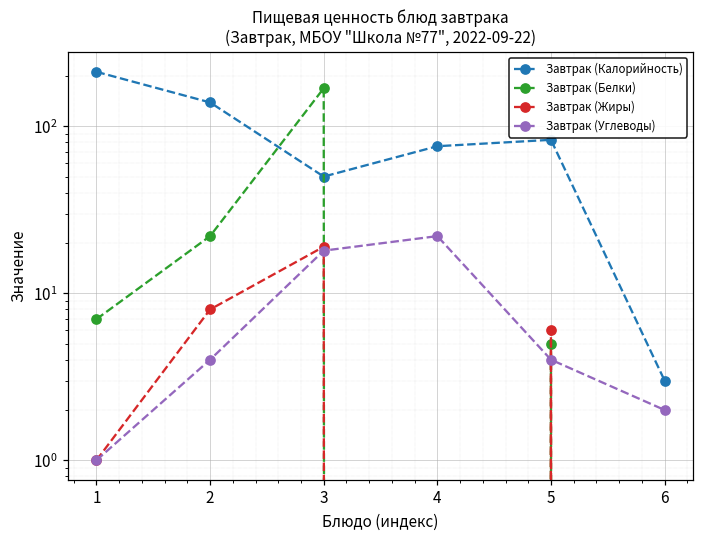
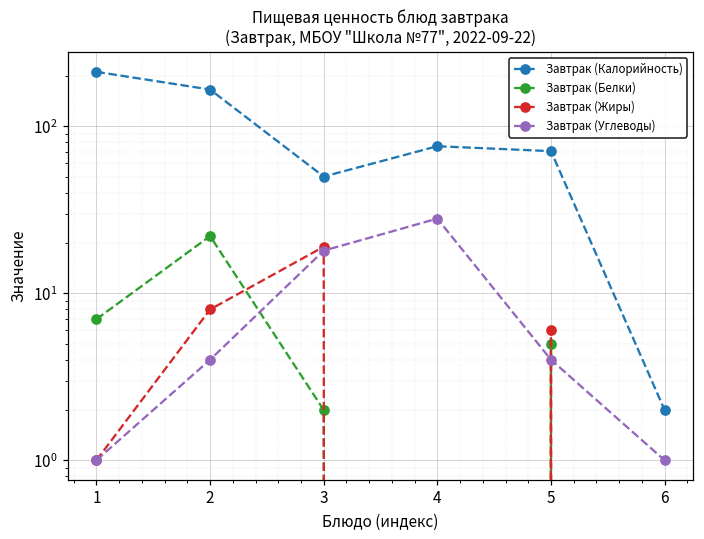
  {
    "Завтрак (Калорийность)": {
      "1": 210,
-     "2": 140,
+     "2": 170,
      "3": 50,
      "4": 80,
-     "5": 80,
-     "6": 3
+     "5": 70,
+     "6": 2
    },
    "Завтрак (Белки)": {
      "1": 7,
      "2": 22,
-     "3": 170,
+     "3": 2,
      "5": 5
    },
    "Завтрак (Жиры)": {
      "2": 8,
      "3": 19,
      "5": 6
    },
    "Завтрак (Углеводы)": {
      "2": 4,
      "3": 18,
-     "4": 22,
+     "4": 28,
      "5": 4,
-     "6": 2
+     "6": 1
    }
  }
